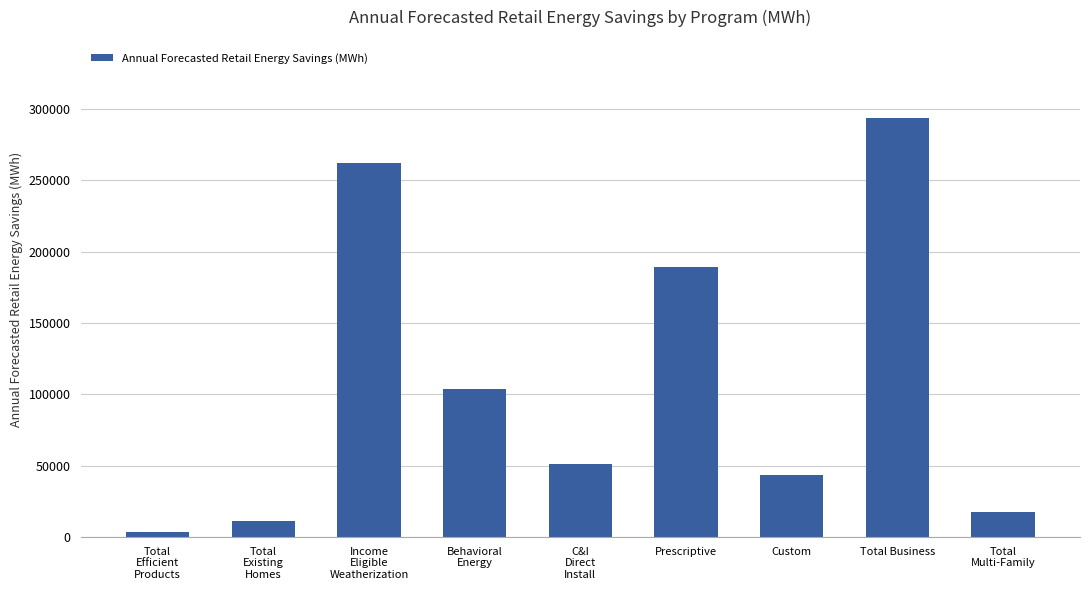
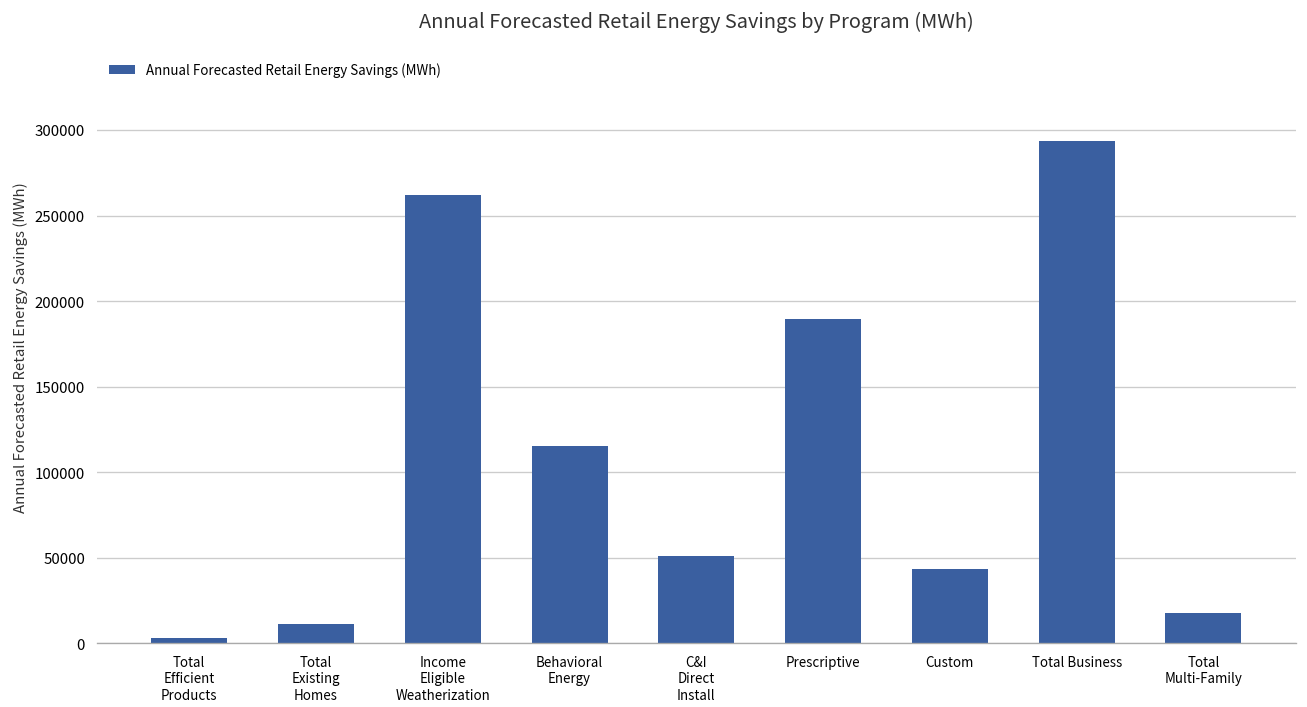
  {
    "Total Efficient Products": 3000,
    "Total Existing Homes": 11000,
    "Income Eligible Weatherization": 262000,
-   "Behavioral Energy": 104000,
+   "Behavioral Energy": 115000,
    "C&I Direct Install": 51000,
    "Prescriptive": 190000,
    "Custom": 43000,
    "Total Business": 294000,
    "Total Multi-Family": 18000
  }
